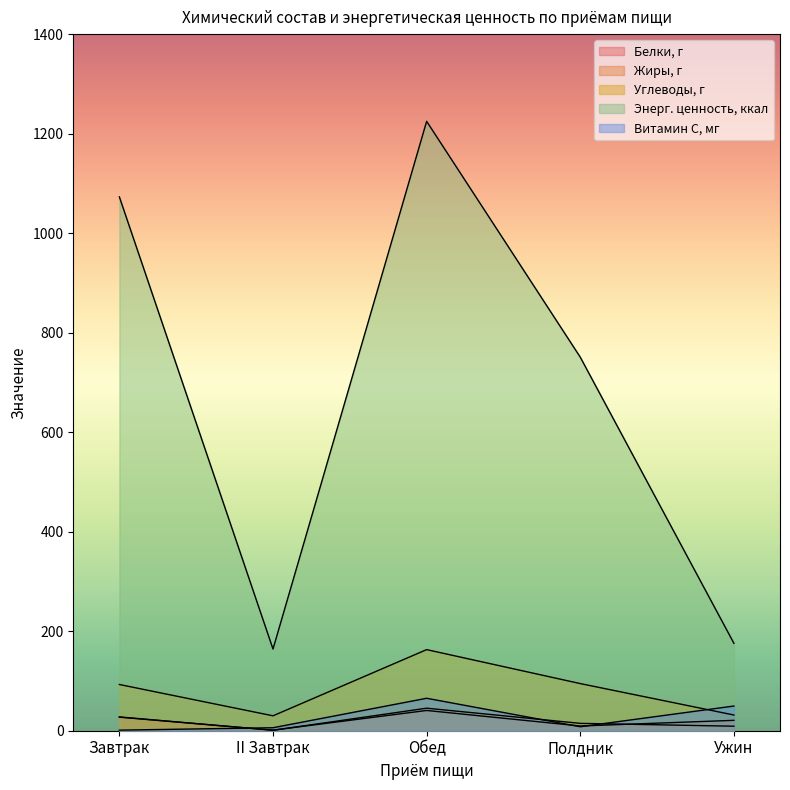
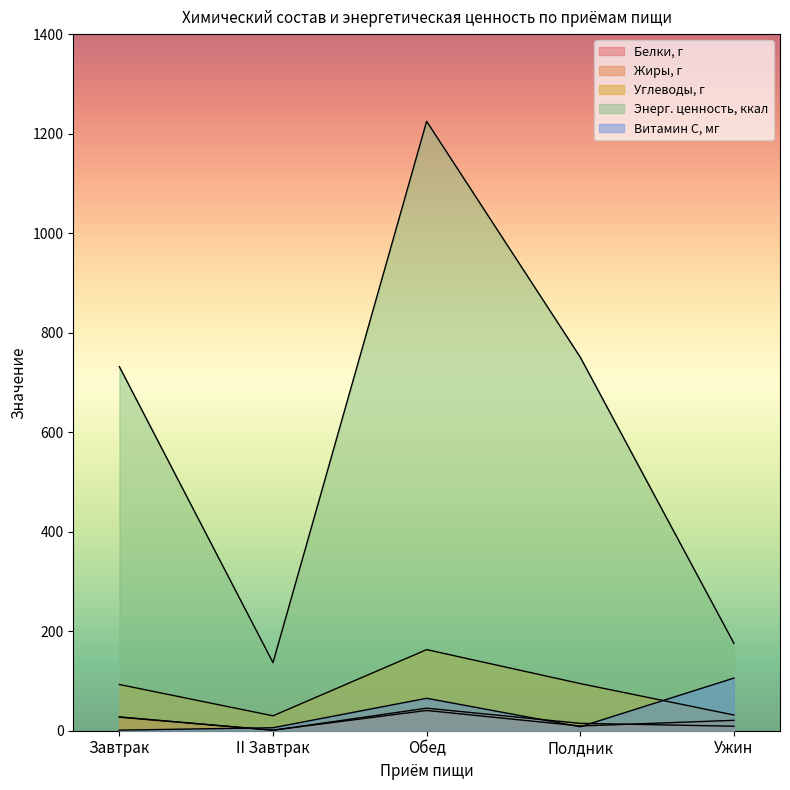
  {
    "Энерг. ценность, ккал": {
-     "Завтрак": 1070,
-     "II Завтрак": 160,
+     "Завтрак": 730,
+     "II Завтрак": 140,
      "Обед": 1220,
      "Полдник": 750,
      "Ужин": 180
    },
    "Витамин С, мг": {
      "Завтрак": 0,
      "Обед": 70,
-     "Ужин": 50
+     "Ужин": 110
    }
  }
